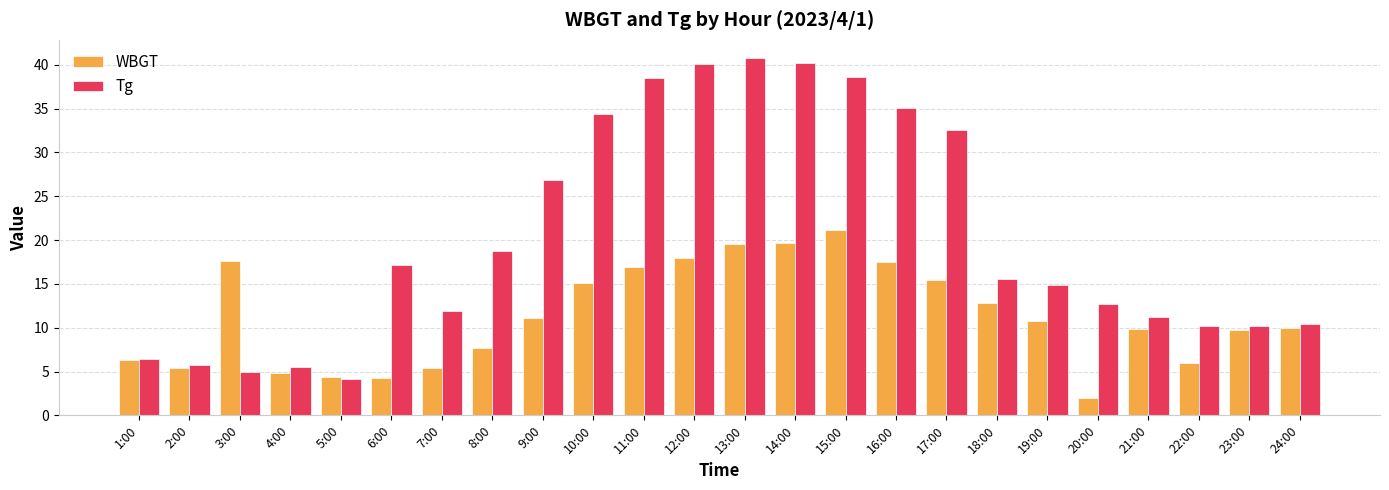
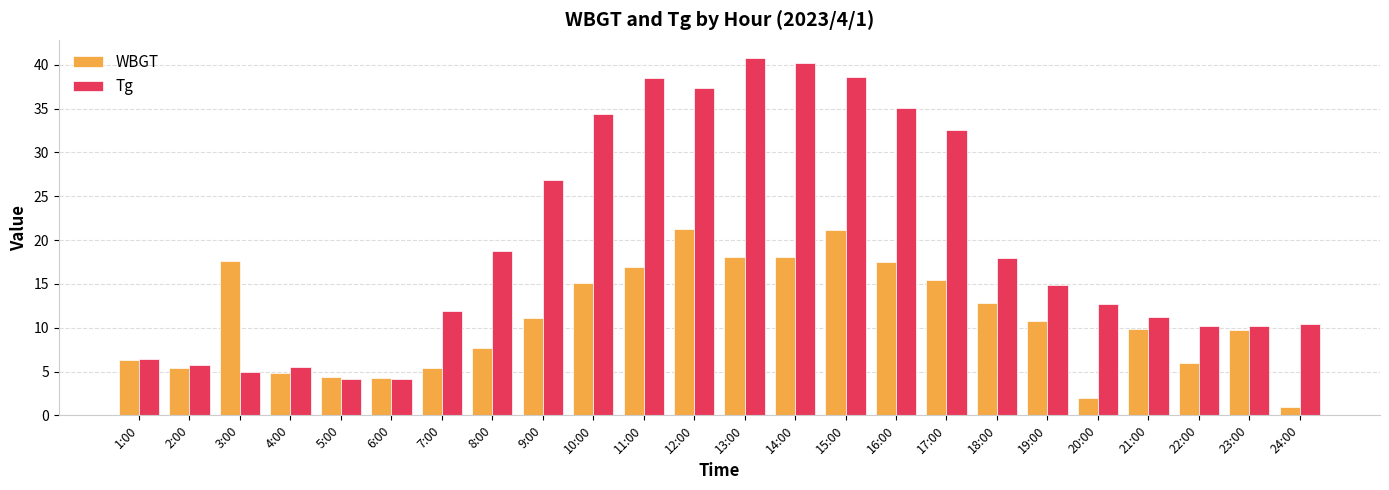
  {
    "WBGT": {
      "1:00": 6,
      "2:00": 5,
      "3:00": 18,
      "4:00": 5,
      "5:00": 4,
      "6:00": 4,
      "7:00": 5,
      "8:00": 8,
      "9:00": 11,
      "10:00": 15,
      "11:00": 17,
-     "12:00": 18,
-     "13:00": 20,
-     "14:00": 20,
+     "12:00": 21,
+     "13:00": 18,
+     "14:00": 18,
      "15:00": 21,
      "16:00": 18,
      "17:00": 15,
      "18:00": 13,
      "19:00": 11,
      "20:00": 2,
      "21:00": 10,
      "22:00": 6,
      "23:00": 10,
-     "24:00": 10
+     "24:00": 1
    },
    "Tg": {
      "1:00": 6,
      "2:00": 6,
      "3:00": 5,
      "4:00": 6,
      "5:00": 4,
-     "6:00": 17,
+     "6:00": 4,
      "7:00": 12,
      "8:00": 19,
      "9:00": 27,
      "10:00": 34,
      "11:00": 39,
-     "12:00": 40,
+     "12:00": 37,
      "13:00": 41,
      "14:00": 40,
      "15:00": 39,
      "16:00": 35,
      "17:00": 33,
-     "18:00": 16,
+     "18:00": 18,
      "19:00": 15,
      "20:00": 13,
      "21:00": 11,
      "22:00": 10,
      "23:00": 10,
      "24:00": 10
    }
  }
